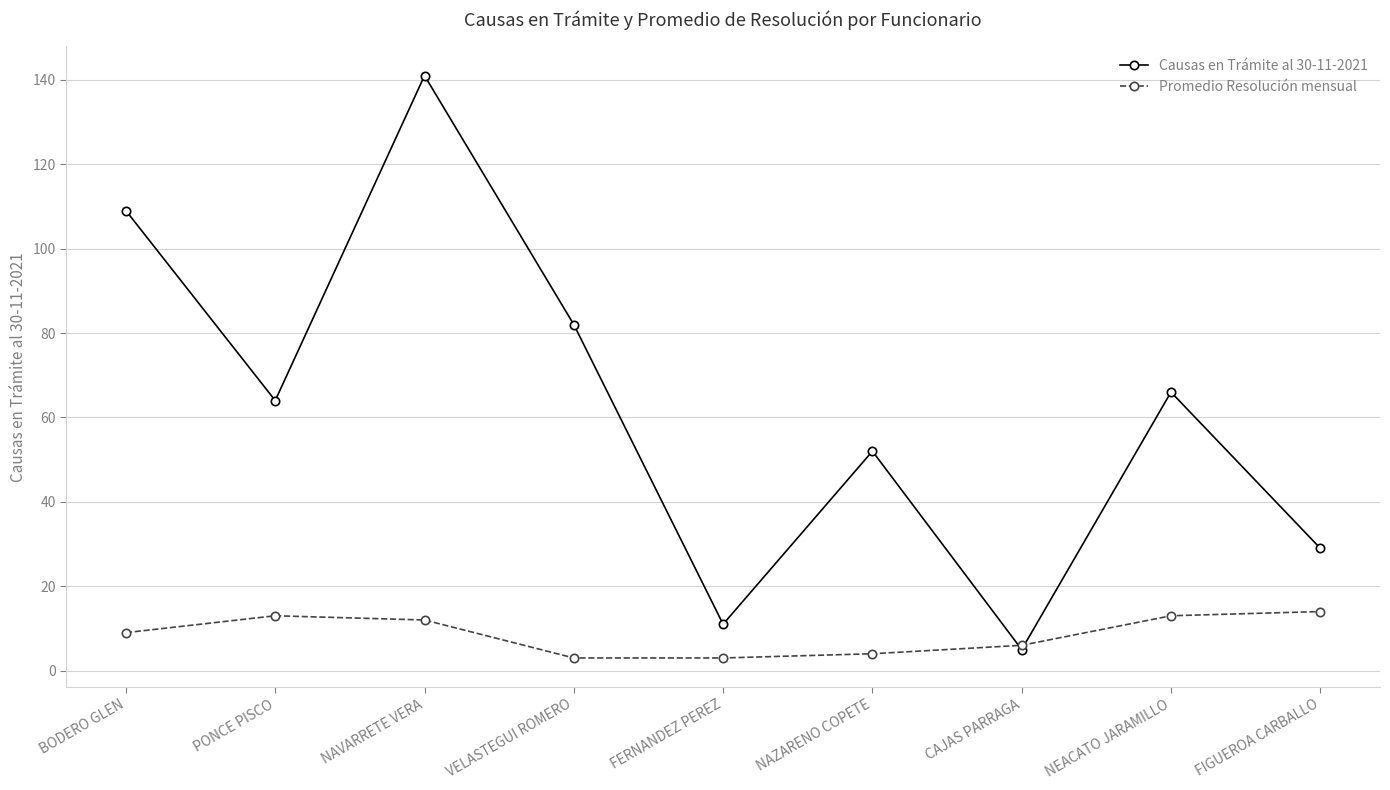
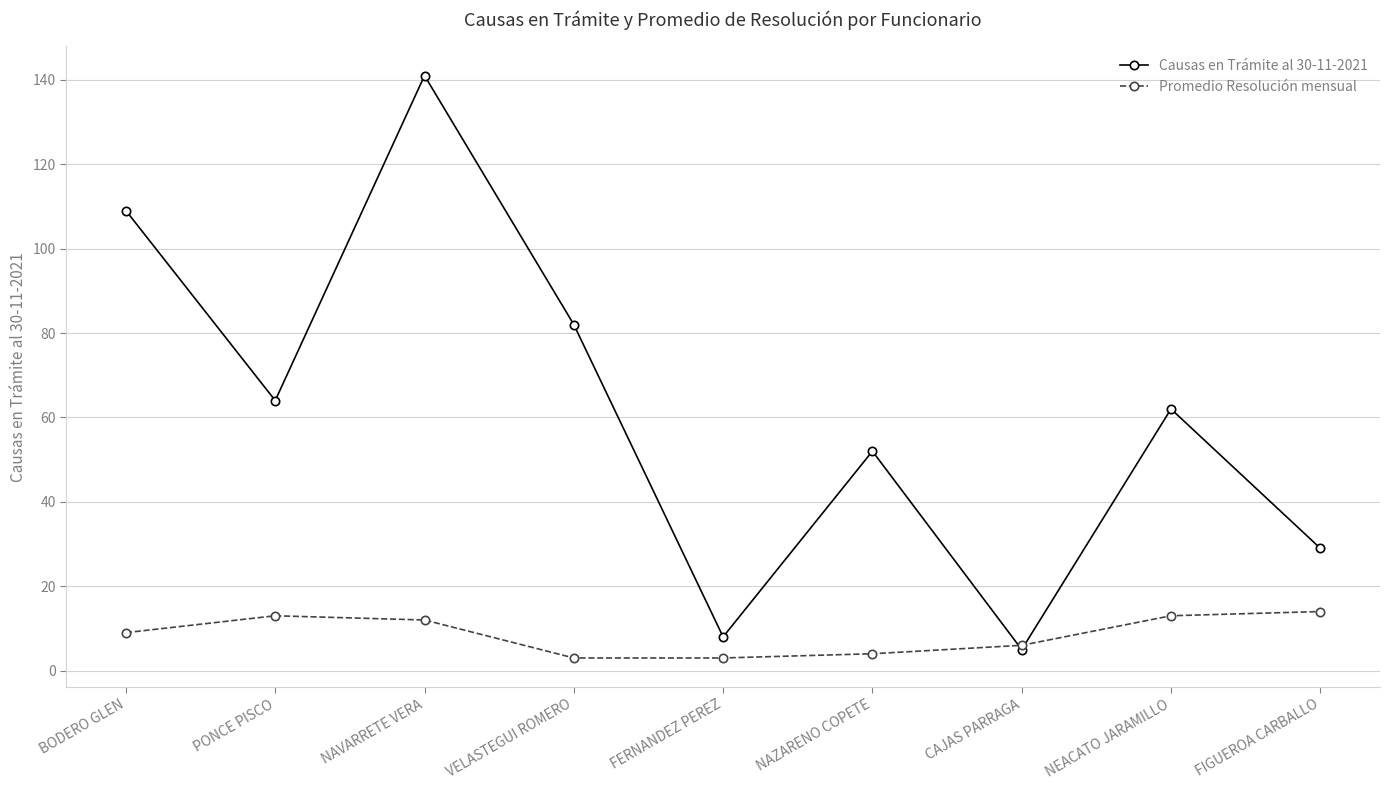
  {
    "Causas en Trámite al 30-11-2021": {
      "BODERO GLEN": 109,
      "PONCE PISCO": 64,
      "NAVARRETE VERA": 141,
      "VELASTEGUI ROMERO": 82,
-     "FERNANDEZ PEREZ": 11,
+     "FERNANDEZ PEREZ": 8,
      "NAZARENO COPETE": 52,
      "CAJAS PARRAGA": 5,
-     "NEACATO JARAMILLO": 66,
+     "NEACATO JARAMILLO": 62,
      "FIGUEROA CARBALLO": 29
    },
    "Promedio Resolución mensual": {
      "BODERO GLEN": 9,
      "PONCE PISCO": 13,
      "NAVARRETE VERA": 12,
      "VELASTEGUI ROMERO": 3,
      "FERNANDEZ PEREZ": 3,
      "NAZARENO COPETE": 4,
      "CAJAS PARRAGA": 6,
      "NEACATO JARAMILLO": 13,
      "FIGUEROA CARBALLO": 14
    }
  }
